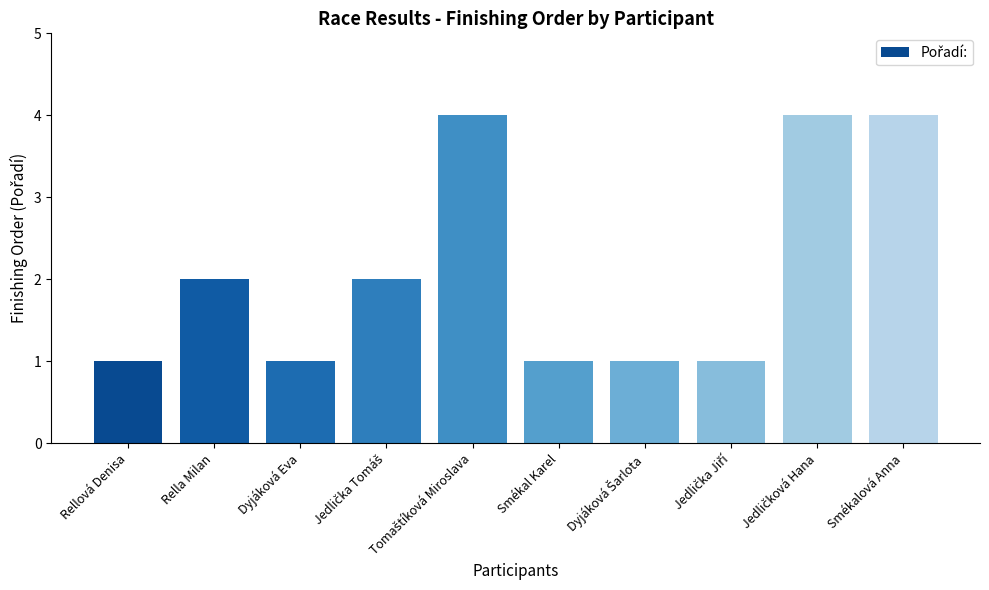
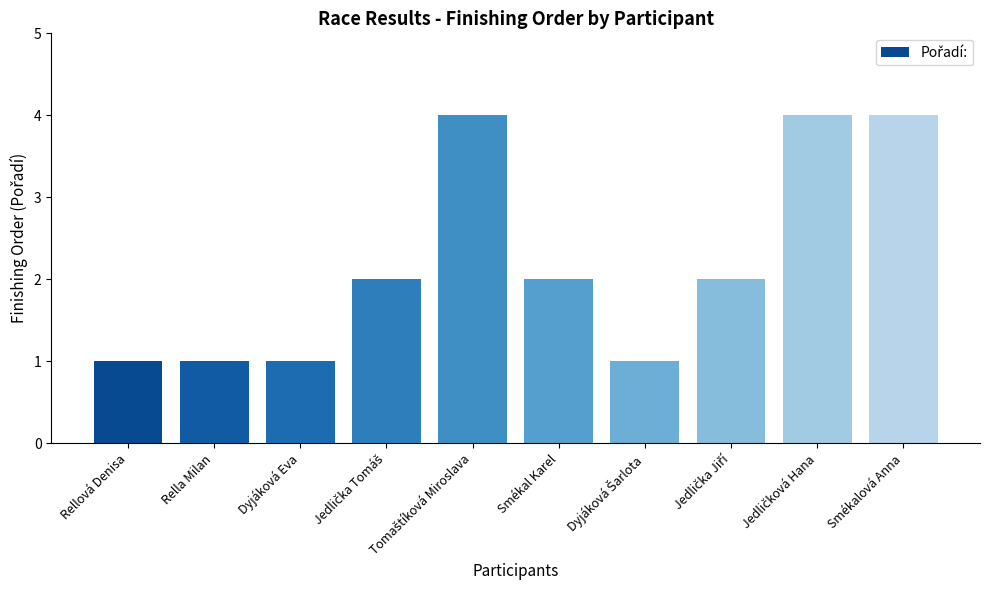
  {
    "Rellová Denisa": 1,
-   "Rella Milan": 2,
+   "Rella Milan": 1,
    "Dyjáková Eva": 1,
    "Jedlička Tomáš": 2,
    "Tomaštíková Miroslava": 4,
-   "Smékal Karel": 1,
+   "Smékal Karel": 2,
    "Dyjáková Šarlota": 1,
-   "Jedlička Jiří": 1,
+   "Jedlička Jiří": 2,
    "Jedličková Hana": 4,
    "Smékalová Anna": 4
  }
